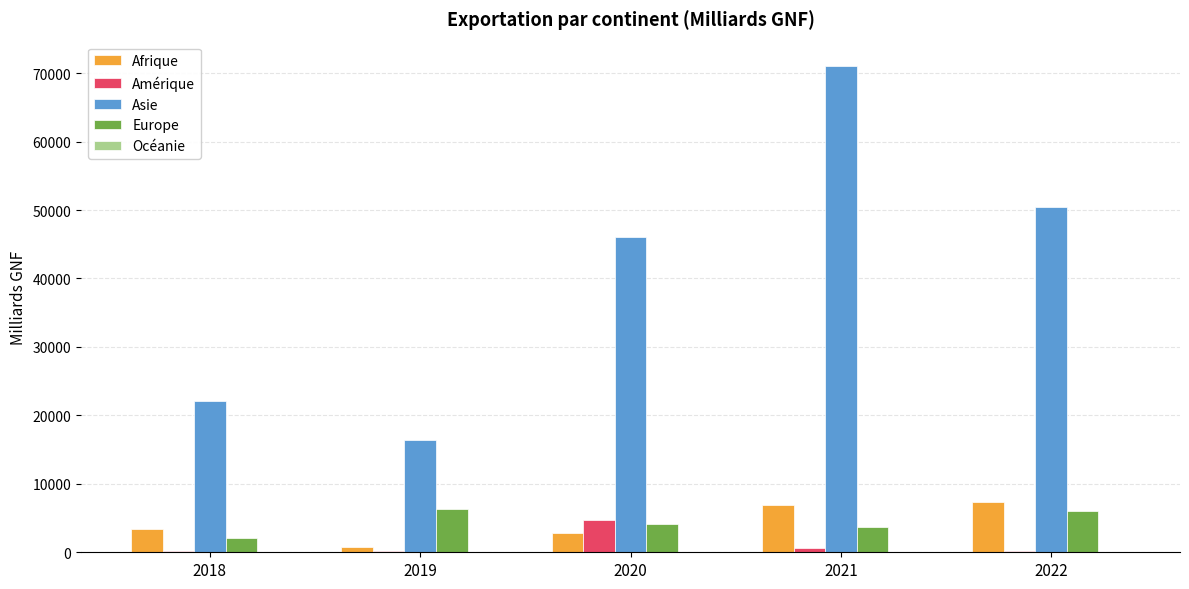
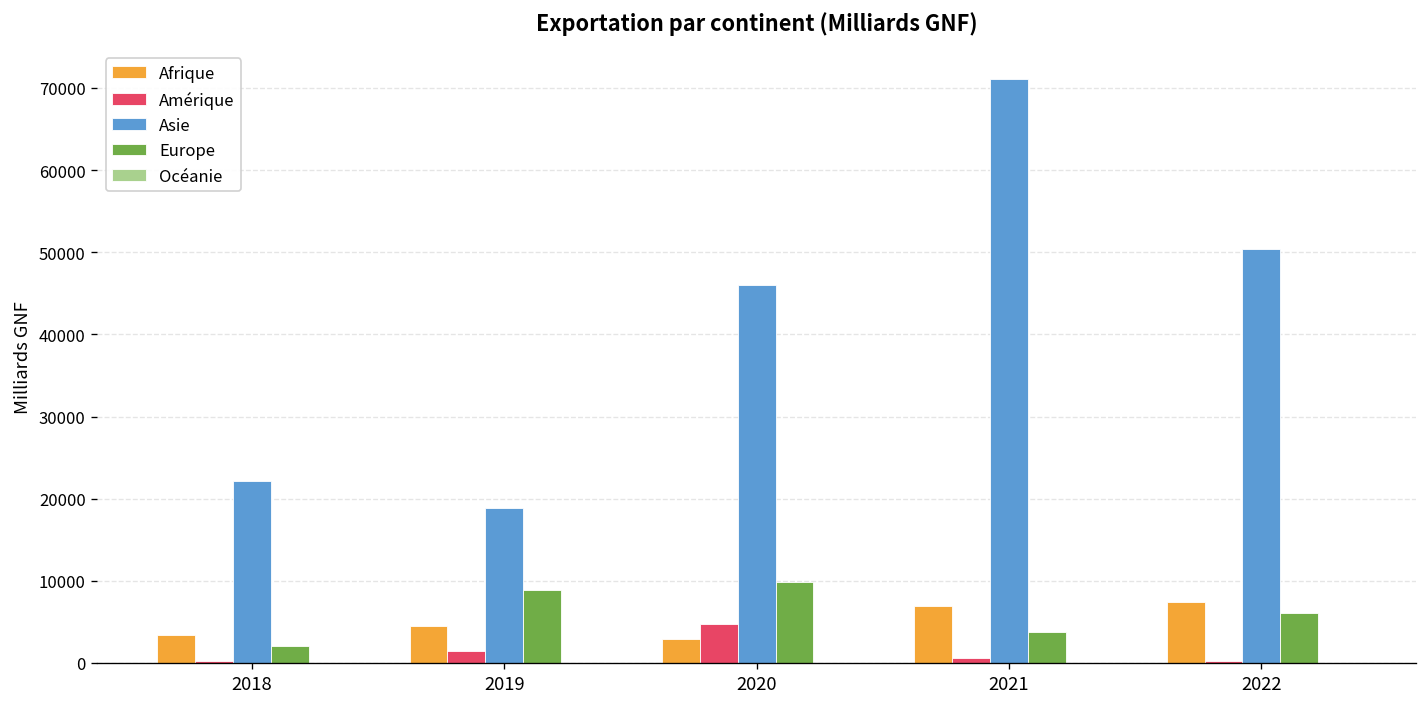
  {
    "Afrique": {
      "2018": 3000,
-     "2019": 1000,
+     "2019": 4000,
      "2020": 3000,
      "2021": 7000,
      "2022": 7000
    },
    "Amérique": {
-     "2019": 0,
+     "2019": 1000,
      "2020": 5000,
      "2021": 1000
    },
    "Asie": {
      "2018": 22000,
-     "2019": 16000,
+     "2019": 19000,
      "2020": 46000,
      "2021": 71000,
      "2022": 50000
    },
    "Europe": {
      "2018": 2000,
-     "2019": 6000,
-     "2020": 4000,
+     "2019": 9000,
+     "2020": 10000,
      "2021": 4000,
      "2022": 6000
    },
    "Océanie": {
      "2018": 0,
      "2019": 0,
      "2020": 0
    }
  }
